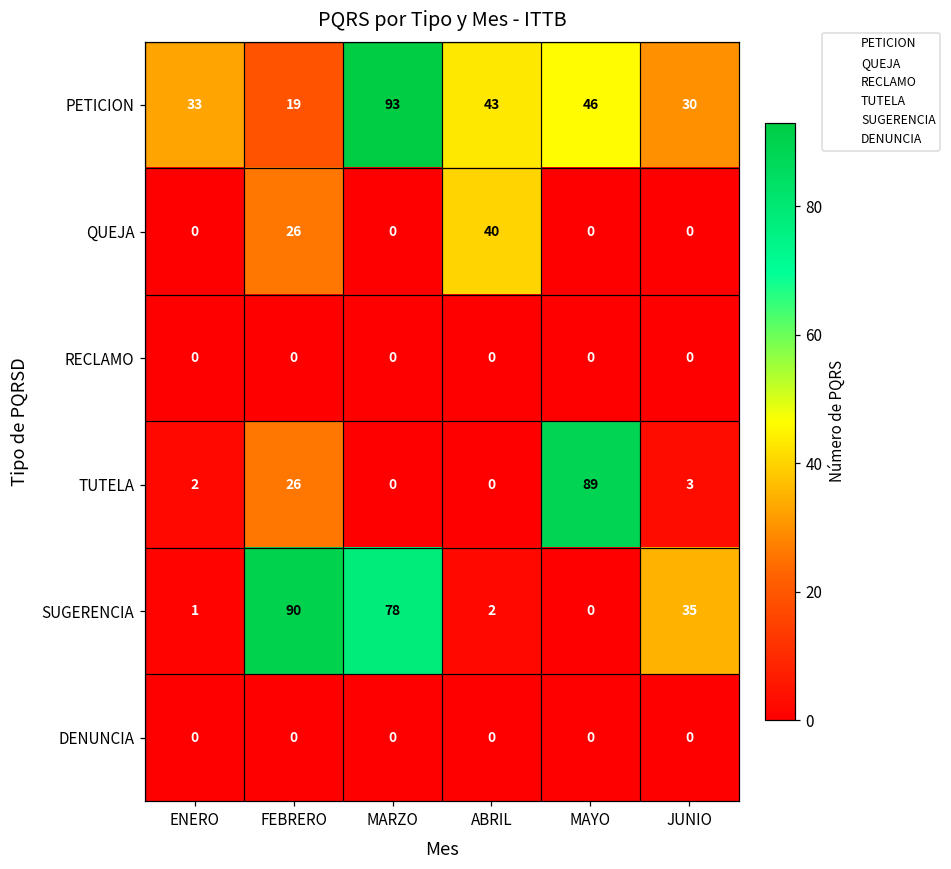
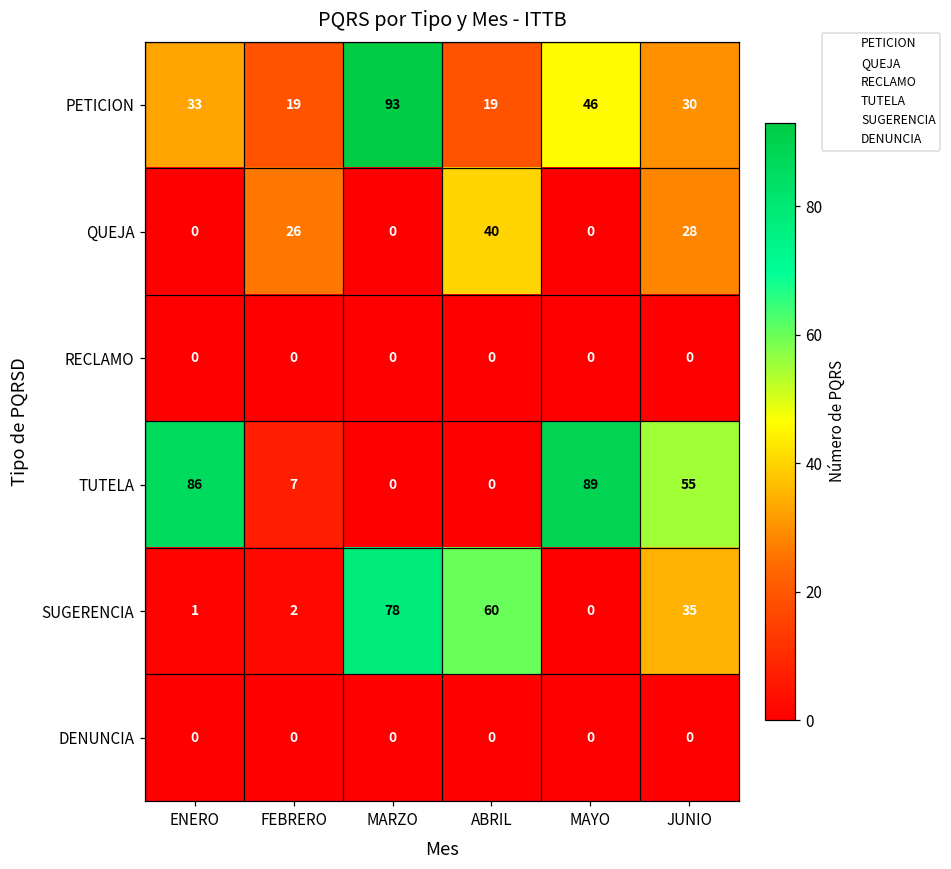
  {
    "PETICION": {
      "ENERO": 33,
      "FEBRERO": 19,
      "MARZO": 93,
-     "ABRIL": 43,
+     "ABRIL": 19,
      "MAYO": 46,
      "JUNIO": 30
    },
    "QUEJA": {
      "ENERO": 0,
      "FEBRERO": 26,
      "MARZO": 0,
      "ABRIL": 40,
      "MAYO": 0,
-     "JUNIO": 0
+     "JUNIO": 28
    },
    "RECLAMO": {
      "ENERO": 0,
      "FEBRERO": 0,
      "MARZO": 0,
      "ABRIL": 0,
      "MAYO": 0,
      "JUNIO": 0
    },
    "TUTELA": {
-     "ENERO": 2,
-     "FEBRERO": 26,
+     "ENERO": 86,
+     "FEBRERO": 7,
      "MARZO": 0,
      "ABRIL": 0,
      "MAYO": 89,
-     "JUNIO": 3
+     "JUNIO": 55
    },
    "SUGERENCIA": {
      "ENERO": 1,
-     "FEBRERO": 90,
+     "FEBRERO": 2,
      "MARZO": 78,
-     "ABRIL": 2,
+     "ABRIL": 60,
      "MAYO": 0,
      "JUNIO": 35
    },
    "DENUNCIA": {
      "ENERO": 0,
      "FEBRERO": 0,
      "MARZO": 0,
      "ABRIL": 0,
      "MAYO": 0,
      "JUNIO": 0
    }
  }
